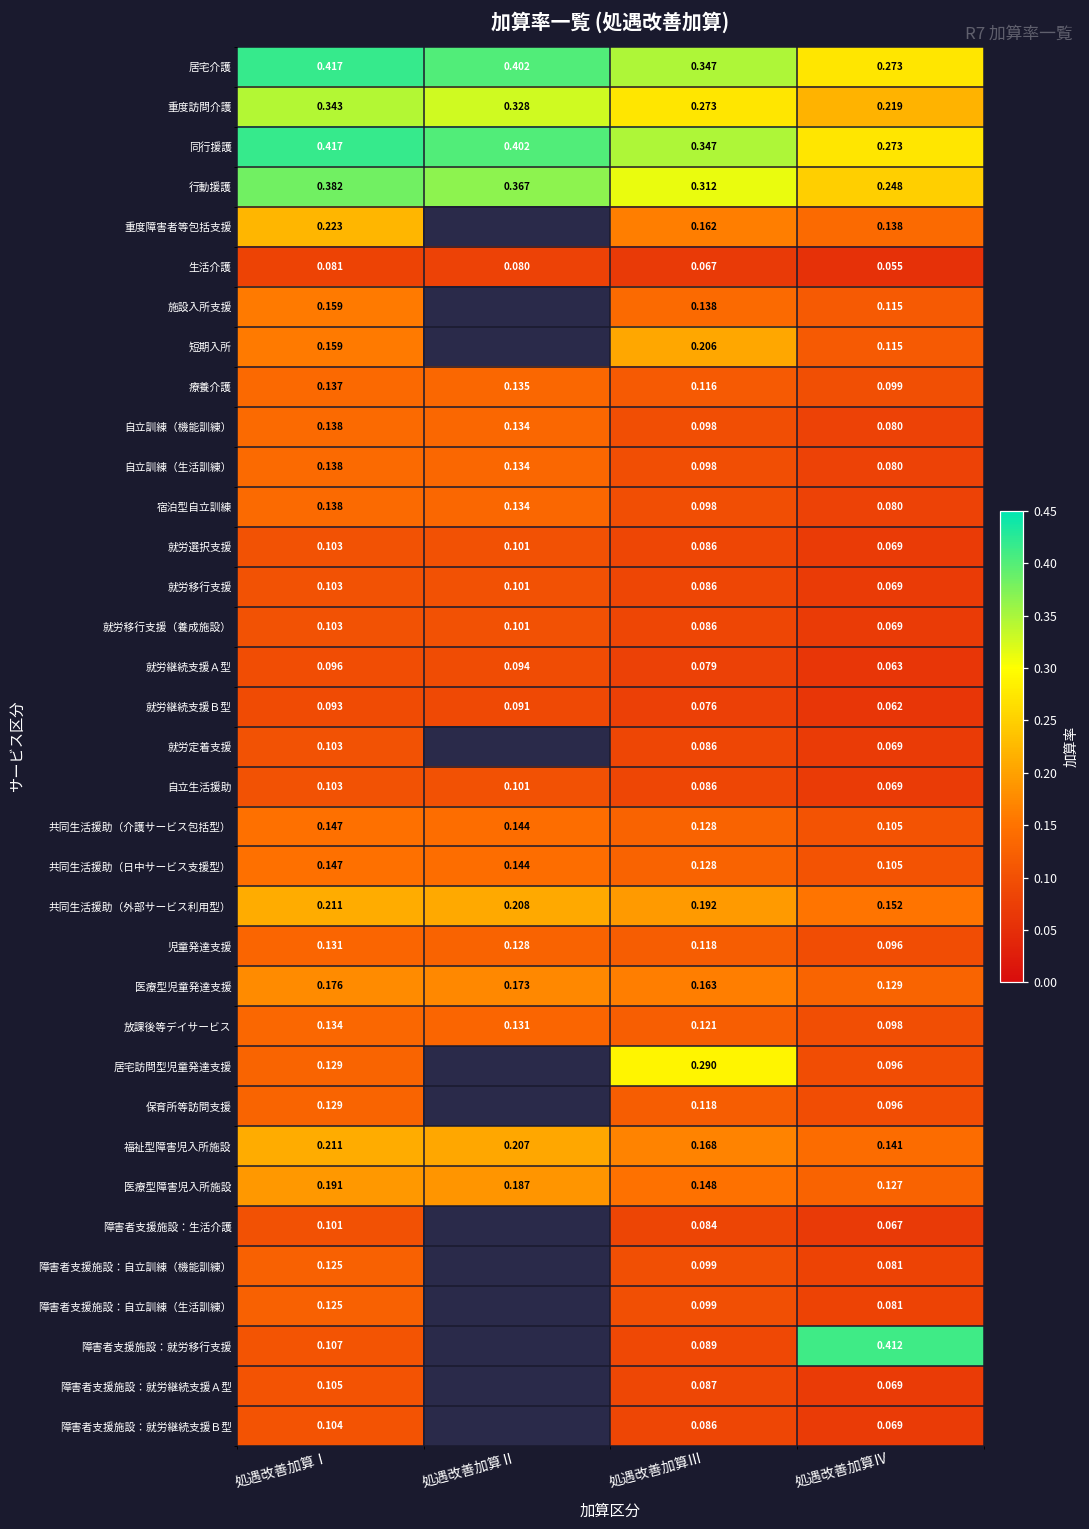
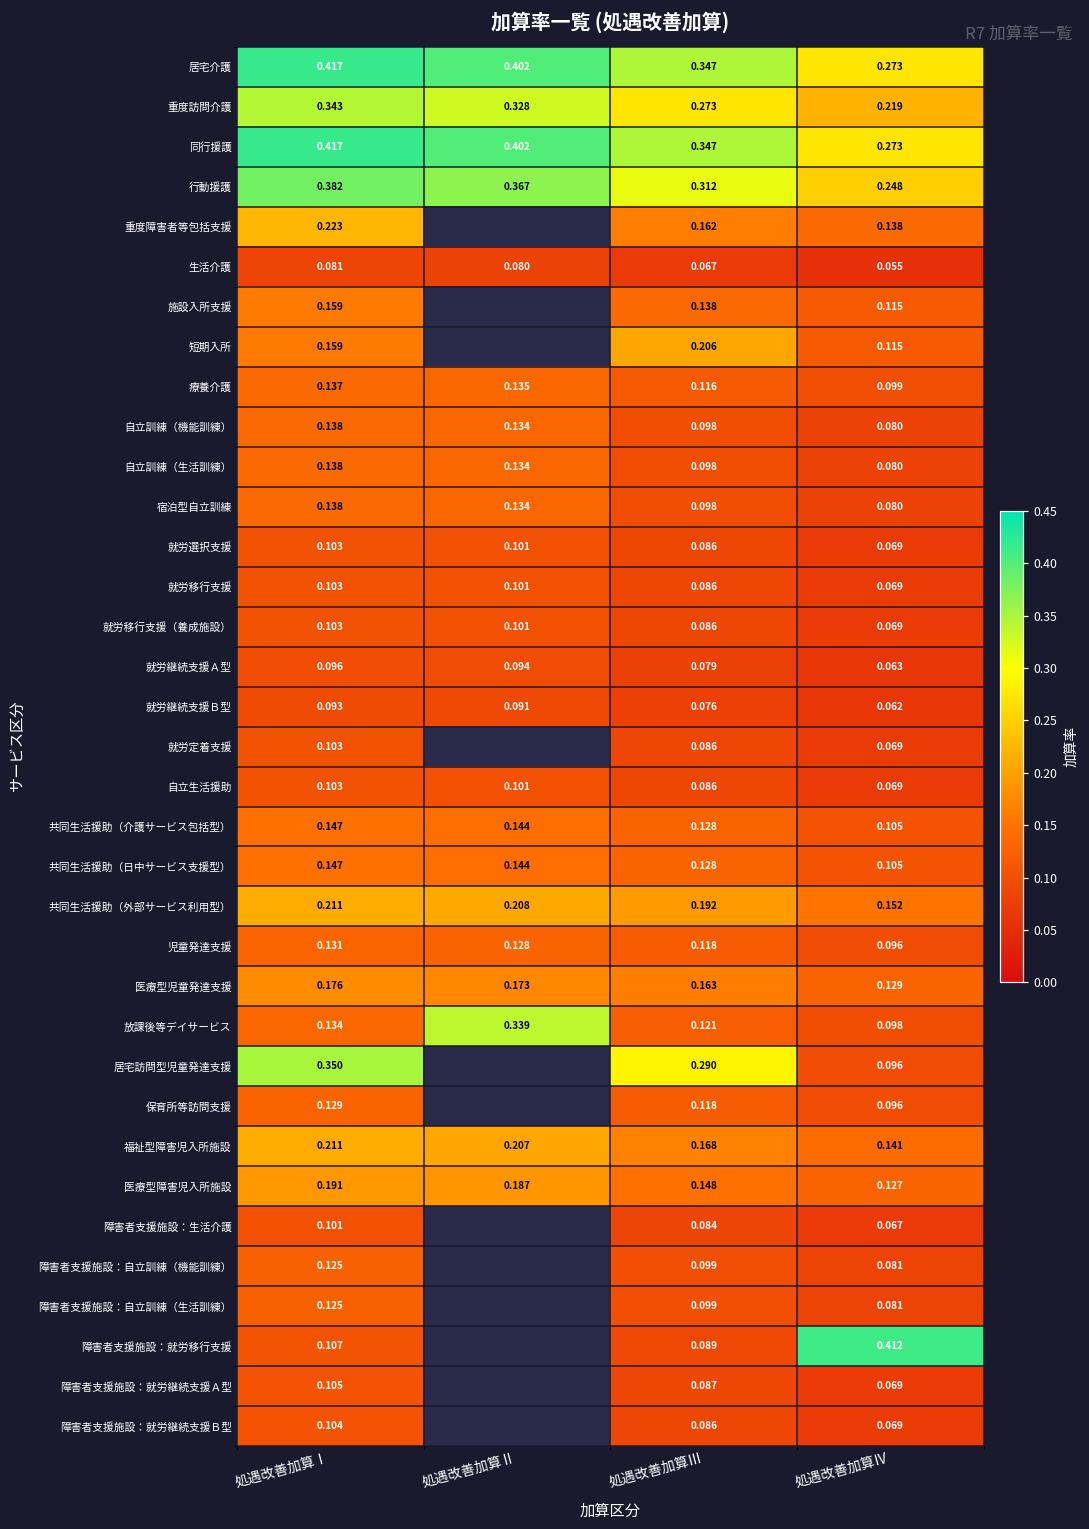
  {
    "居宅介護": {
      "処遇改善加算Ⅰ": 0.417,
      "処遇改善加算Ⅱ": 0.402,
      "処遇改善加算Ⅲ": 0.347,
      "処遇改善加算Ⅳ": 0.273
    },
    "重度訪問介護": {
      "処遇改善加算Ⅰ": 0.343,
      "処遇改善加算Ⅱ": 0.328,
      "処遇改善加算Ⅲ": 0.273,
      "処遇改善加算Ⅳ": 0.219
    },
    "同行援護": {
      "処遇改善加算Ⅰ": 0.417,
      "処遇改善加算Ⅱ": 0.402,
      "処遇改善加算Ⅲ": 0.347,
      "処遇改善加算Ⅳ": 0.273
    },
    "行動援護": {
      "処遇改善加算Ⅰ": 0.382,
      "処遇改善加算Ⅱ": 0.367,
      "処遇改善加算Ⅲ": 0.312,
      "処遇改善加算Ⅳ": 0.248
    },
    "重度障害者等包括支援": {
      "処遇改善加算Ⅰ": 0.223,
      "処遇改善加算Ⅲ": 0.162,
      "処遇改善加算Ⅳ": 0.138
    },
    "生活介護": {
      "処遇改善加算Ⅰ": 0.081,
      "処遇改善加算Ⅱ": 0.080,
      "処遇改善加算Ⅲ": 0.067,
      "処遇改善加算Ⅳ": 0.055
    },
    "施設入所支援": {
      "処遇改善加算Ⅰ": 0.159,
      "処遇改善加算Ⅲ": 0.138,
      "処遇改善加算Ⅳ": 0.115
    },
    "短期入所": {
      "処遇改善加算Ⅰ": 0.159,
      "処遇改善加算Ⅲ": 0.206,
      "処遇改善加算Ⅳ": 0.115
    },
    "療養介護": {
      "処遇改善加算Ⅰ": 0.137,
      "処遇改善加算Ⅱ": 0.135,
      "処遇改善加算Ⅲ": 0.116,
      "処遇改善加算Ⅳ": 0.099
    },
    "自立訓練（機能訓練）": {
      "処遇改善加算Ⅰ": 0.138,
      "処遇改善加算Ⅱ": 0.134,
      "処遇改善加算Ⅲ": 0.098,
      "処遇改善加算Ⅳ": 0.080
    },
    "自立訓練（生活訓練）": {
      "処遇改善加算Ⅰ": 0.138,
      "処遇改善加算Ⅱ": 0.134,
      "処遇改善加算Ⅲ": 0.098,
      "処遇改善加算Ⅳ": 0.080
    },
    "宿泊型自立訓練": {
      "処遇改善加算Ⅰ": 0.138,
      "処遇改善加算Ⅱ": 0.134,
      "処遇改善加算Ⅲ": 0.098,
      "処遇改善加算Ⅳ": 0.080
    },
    "就労選択支援": {
      "処遇改善加算Ⅰ": 0.103,
      "処遇改善加算Ⅱ": 0.101,
      "処遇改善加算Ⅲ": 0.086,
      "処遇改善加算Ⅳ": 0.069
    },
    "就労移行支援": {
      "処遇改善加算Ⅰ": 0.103,
      "処遇改善加算Ⅱ": 0.101,
      "処遇改善加算Ⅲ": 0.086,
      "処遇改善加算Ⅳ": 0.069
    },
    "就労移行支援（養成施設）": {
      "処遇改善加算Ⅰ": 0.103,
      "処遇改善加算Ⅱ": 0.101,
      "処遇改善加算Ⅲ": 0.086,
      "処遇改善加算Ⅳ": 0.069
    },
    "就労継続支援Ａ型": {
      "処遇改善加算Ⅰ": 0.096,
      "処遇改善加算Ⅱ": 0.094,
      "処遇改善加算Ⅲ": 0.079,
      "処遇改善加算Ⅳ": 0.063
    },
    "就労継続支援Ｂ型": {
      "処遇改善加算Ⅰ": 0.093,
      "処遇改善加算Ⅱ": 0.091,
      "処遇改善加算Ⅲ": 0.076,
      "処遇改善加算Ⅳ": 0.062
    },
    "就労定着支援": {
      "処遇改善加算Ⅰ": 0.103,
      "処遇改善加算Ⅲ": 0.086,
      "処遇改善加算Ⅳ": 0.069
    },
    "自立生活援助": {
      "処遇改善加算Ⅰ": 0.103,
      "処遇改善加算Ⅱ": 0.101,
      "処遇改善加算Ⅲ": 0.086,
      "処遇改善加算Ⅳ": 0.069
    },
    "共同生活援助（介護サービス包括型）": {
      "処遇改善加算Ⅰ": 0.147,
      "処遇改善加算Ⅱ": 0.144,
      "処遇改善加算Ⅲ": 0.128,
      "処遇改善加算Ⅳ": 0.105
    },
    "共同生活援助（日中サービス支援型）": {
      "処遇改善加算Ⅰ": 0.147,
      "処遇改善加算Ⅱ": 0.144,
      "処遇改善加算Ⅲ": 0.128,
      "処遇改善加算Ⅳ": 0.105
    },
    "共同生活援助（外部サービス利用型）": {
      "処遇改善加算Ⅰ": 0.211,
      "処遇改善加算Ⅱ": 0.208,
      "処遇改善加算Ⅲ": 0.192,
      "処遇改善加算Ⅳ": 0.152
    },
    "児童発達支援": {
      "処遇改善加算Ⅰ": 0.131,
      "処遇改善加算Ⅱ": 0.128,
      "処遇改善加算Ⅲ": 0.118,
      "処遇改善加算Ⅳ": 0.096
    },
    "医療型児童発達支援": {
      "処遇改善加算Ⅰ": 0.176,
      "処遇改善加算Ⅱ": 0.173,
      "処遇改善加算Ⅲ": 0.163,
      "処遇改善加算Ⅳ": 0.129
    },
    "放課後等デイサービス": {
      "処遇改善加算Ⅰ": 0.134,
-     "処遇改善加算Ⅱ": 0.131,
+     "処遇改善加算Ⅱ": 0.339,
      "処遇改善加算Ⅲ": 0.121,
      "処遇改善加算Ⅳ": 0.098
    },
    "居宅訪問型児童発達支援": {
-     "処遇改善加算Ⅰ": 0.129,
+     "処遇改善加算Ⅰ": 0.350,
      "処遇改善加算Ⅲ": 0.290,
      "処遇改善加算Ⅳ": 0.096
    },
    "保育所等訪問支援": {
      "処遇改善加算Ⅰ": 0.129,
      "処遇改善加算Ⅲ": 0.118,
      "処遇改善加算Ⅳ": 0.096
    },
    "福祉型障害児入所施設": {
      "処遇改善加算Ⅰ": 0.211,
      "処遇改善加算Ⅱ": 0.207,
      "処遇改善加算Ⅲ": 0.168,
      "処遇改善加算Ⅳ": 0.141
    },
    "医療型障害児入所施設": {
      "処遇改善加算Ⅰ": 0.191,
      "処遇改善加算Ⅱ": 0.187,
      "処遇改善加算Ⅲ": 0.148,
      "処遇改善加算Ⅳ": 0.127
    },
    "障害者支援施設：生活介護": {
      "処遇改善加算Ⅰ": 0.101,
      "処遇改善加算Ⅲ": 0.084,
      "処遇改善加算Ⅳ": 0.067
    },
    "障害者支援施設：自立訓練（機能訓練）": {
      "処遇改善加算Ⅰ": 0.125,
      "処遇改善加算Ⅲ": 0.099,
      "処遇改善加算Ⅳ": 0.081
    },
    "障害者支援施設：自立訓練（生活訓練）": {
      "処遇改善加算Ⅰ": 0.125,
      "処遇改善加算Ⅲ": 0.099,
      "処遇改善加算Ⅳ": 0.081
    },
    "障害者支援施設：就労移行支援": {
      "処遇改善加算Ⅰ": 0.107,
      "処遇改善加算Ⅲ": 0.089,
      "処遇改善加算Ⅳ": 0.412
    },
    "障害者支援施設：就労継続支援Ａ型": {
      "処遇改善加算Ⅰ": 0.105,
      "処遇改善加算Ⅲ": 0.087,
      "処遇改善加算Ⅳ": 0.069
    },
    "障害者支援施設：就労継続支援Ｂ型": {
      "処遇改善加算Ⅰ": 0.104,
      "処遇改善加算Ⅲ": 0.086,
      "処遇改善加算Ⅳ": 0.069
    }
  }
